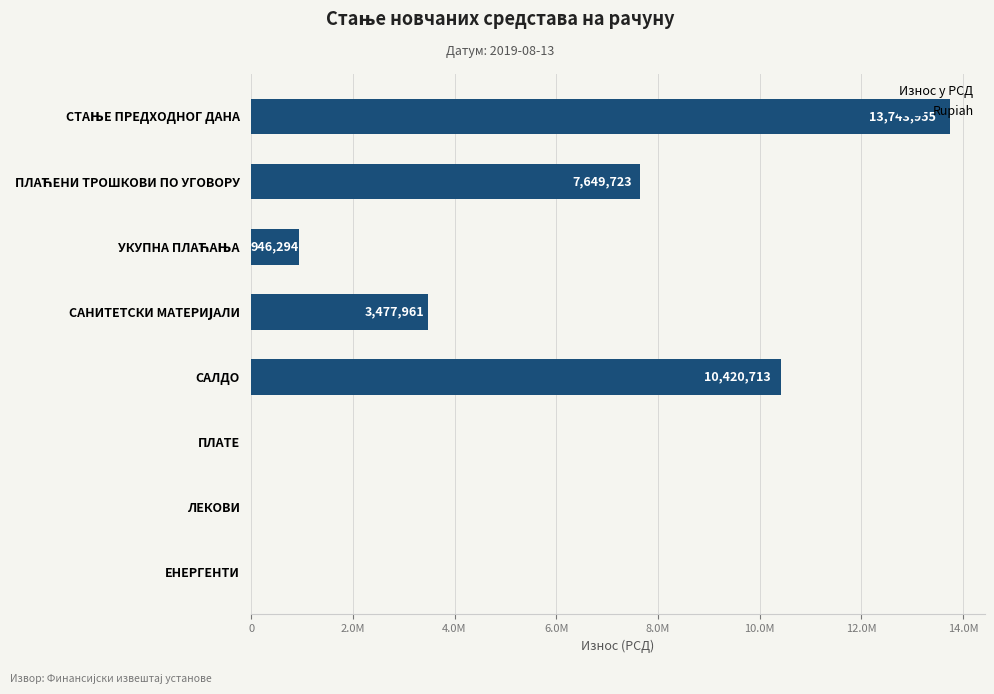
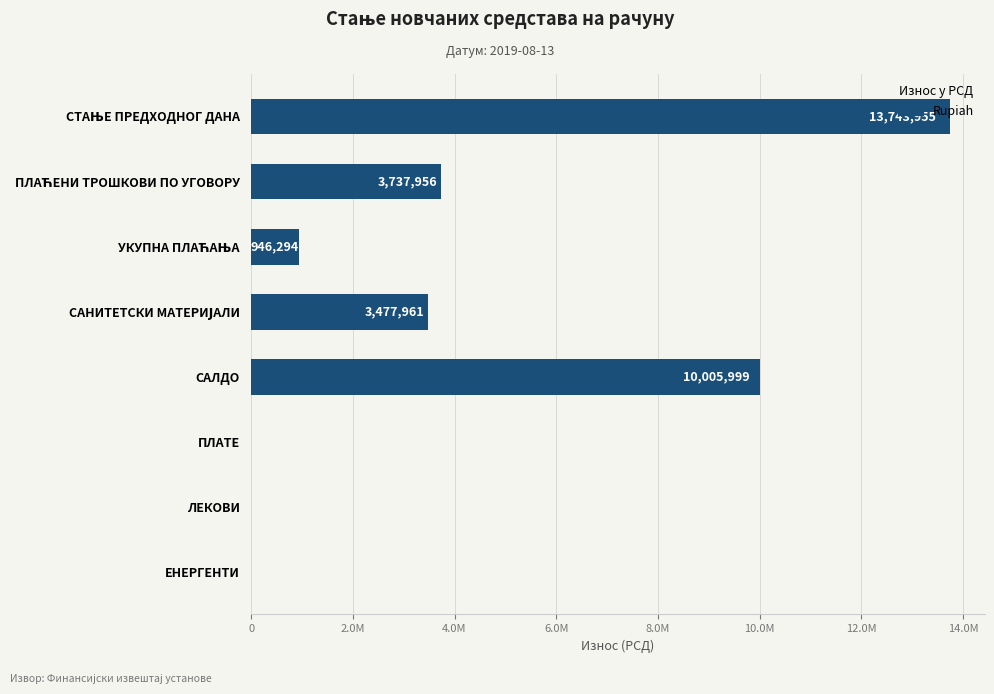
  {
    "СТАЊЕ ПРЕДХОДНОГ ДАНА": "13,743,955",
-   "ПЛАЋЕНИ ТРОШКОВИ ПО УГОВОРУ": "7,649,723",
+   "ПЛАЋЕНИ ТРОШКОВИ ПО УГОВОРУ": "3,737,956",
    "УКУПНА ПЛАЋАЊА": "946,294",
    "САНИТЕТСКИ МАТЕРИЈАЛИ": "3,477,961",
-   "САЛДО": "10,420,713"
+   "САЛДО": "10,005,999"
  }
